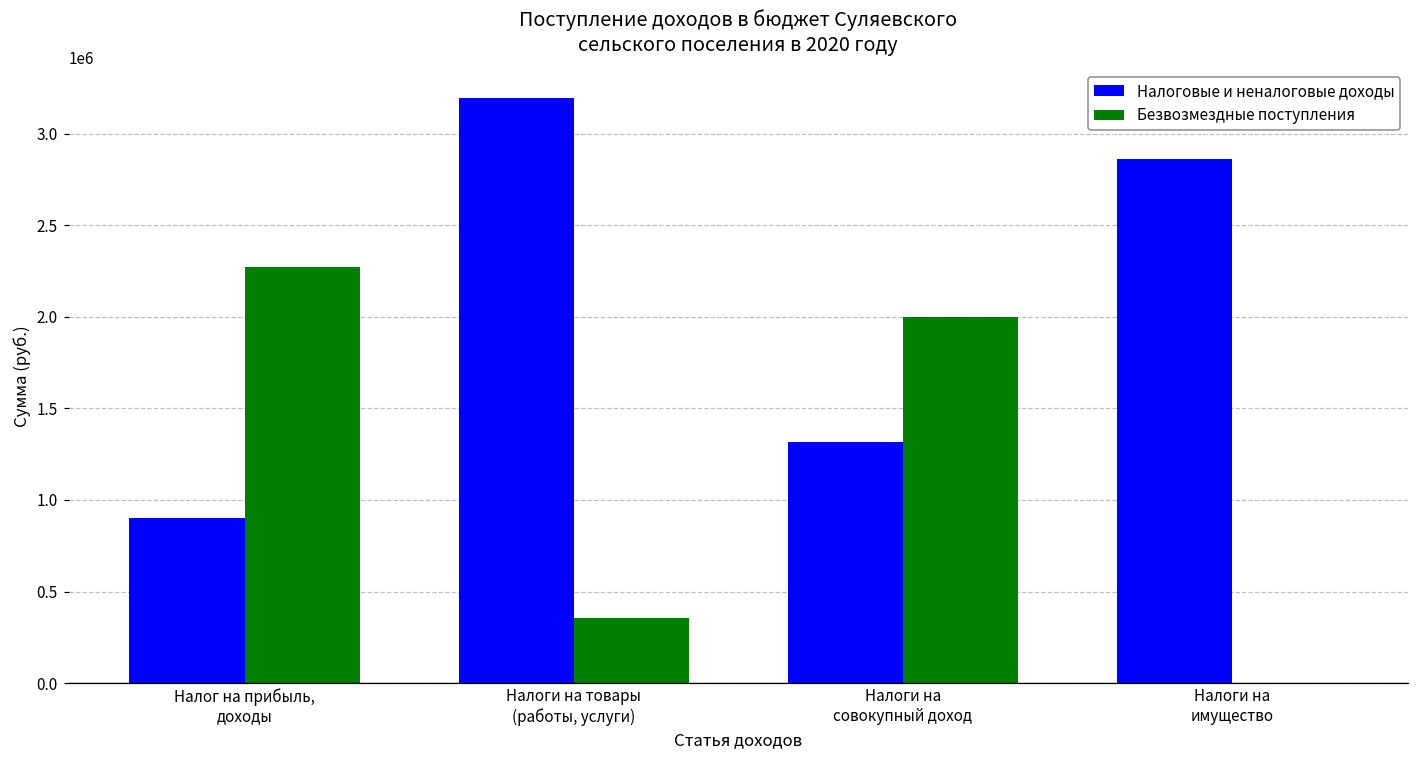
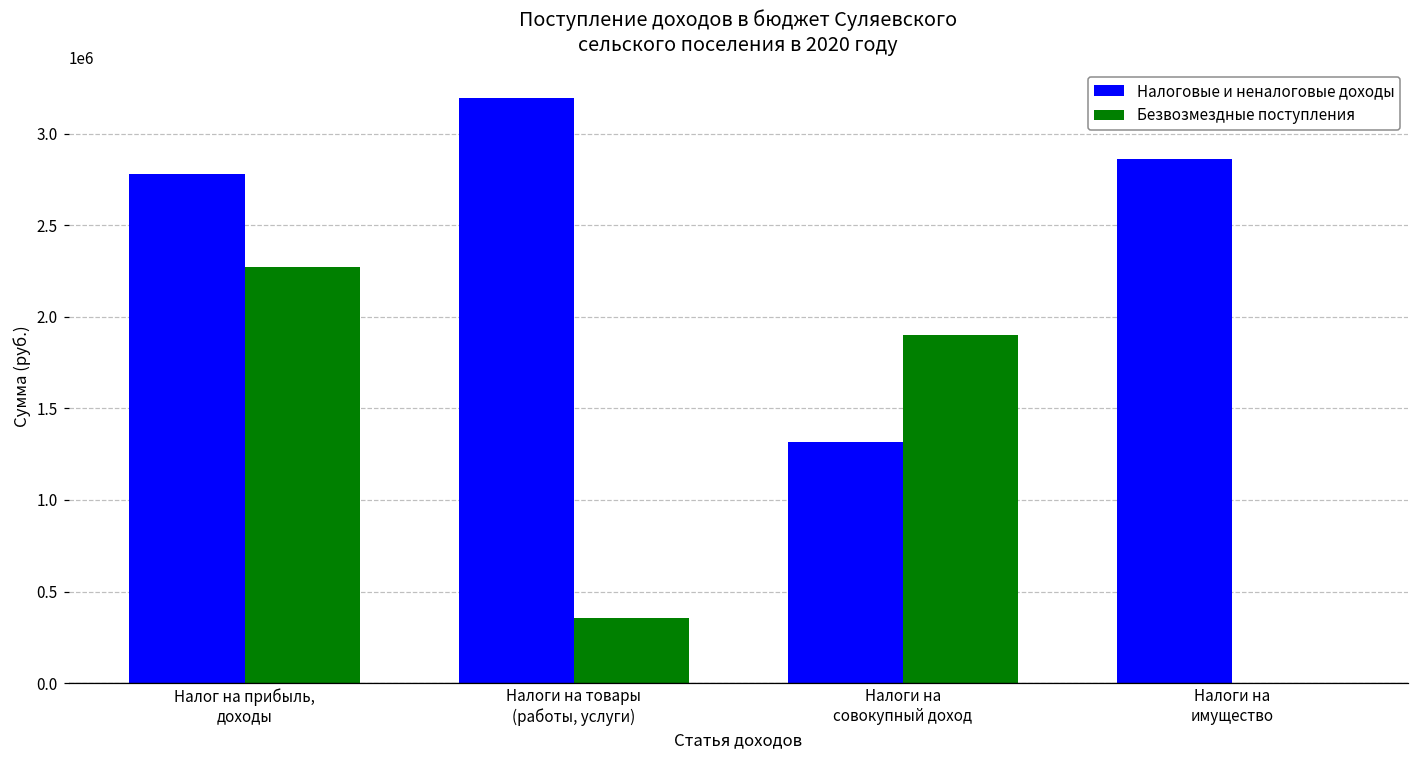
  {
    "Налоговые и неналоговые доходы": {
-     "Налог на прибыль, доходы": 900000,
+     "Налог на прибыль, доходы": 2780000,
      "Налоги на товары (работы, услуги)": 3190000,
      "Налоги на совокупный доход": 1310000,
      "Налоги на имущество": 2860000
    },
    "Безвозмездные поступления": {
      "Налог на прибыль, доходы": 2270000,
      "Налоги на товары (работы, услуги)": 360000,
-     "Налоги на совокупный доход": 2000000,
+     "Налоги на совокупный доход": 1900000,
      "Налоги на имущество": 0
    }
  }
